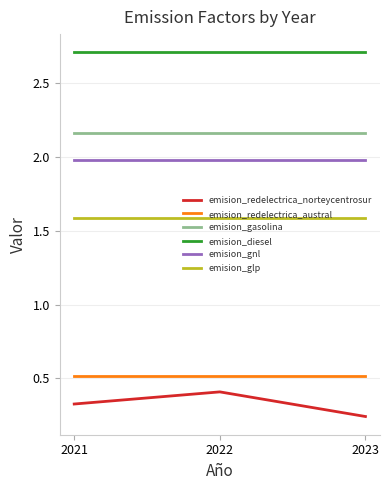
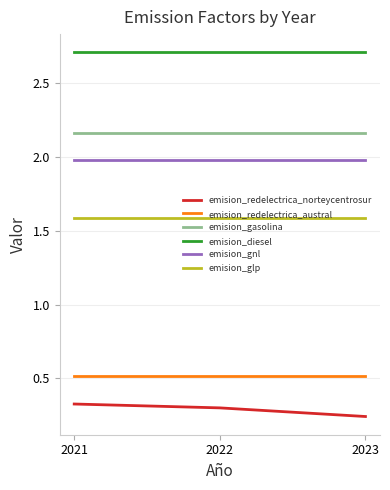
  {
    "emision_redelectrica_norteycentrosur": {
      "2021": 0.33,
-     "2022": 0.41,
+     "2022": 0.30,
      "2023": 0.24
    },
    "emision_redelectrica_austral": {
      "2021": 0.52,
      "2022": 0.52,
      "2023": 0.52
    },
    "emision_gasolina": {
      "2021": 2.16,
      "2022": 2.16,
      "2023": 2.16
    },
    "emision_diesel": {
      "2021": 2.71,
      "2022": 2.71,
      "2023": 2.71
    },
    "emision_gnl": {
      "2021": 1.98,
      "2022": 1.98,
      "2023": 1.98
    },
    "emision_glp": {
      "2021": 1.59,
      "2022": 1.59,
      "2023": 1.59
    }
  }
